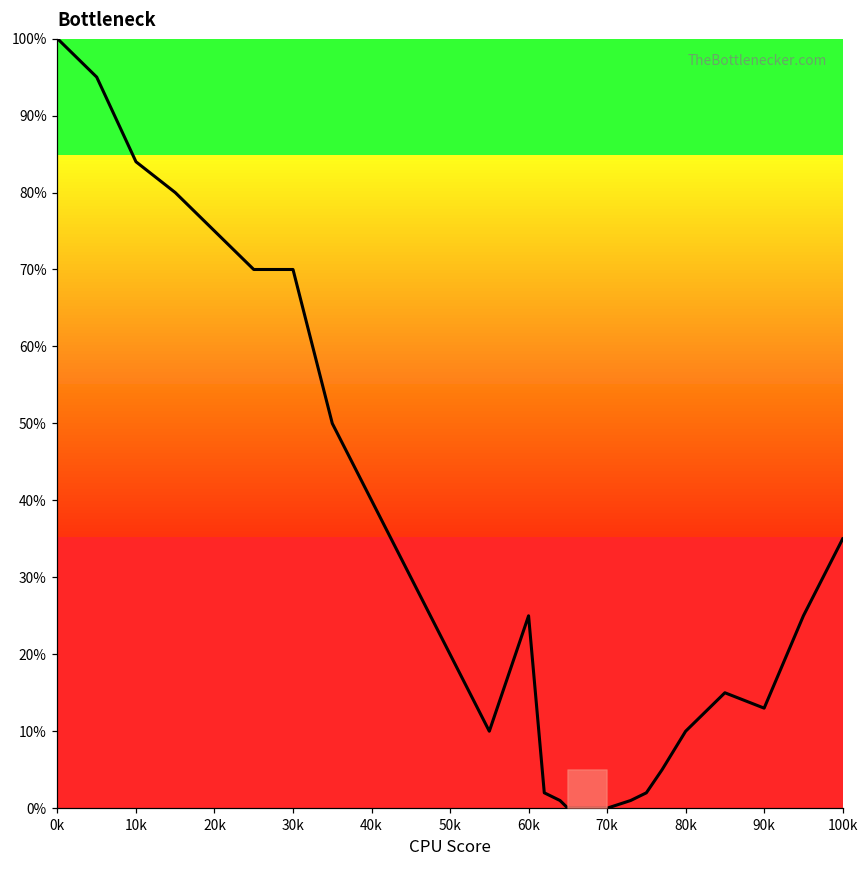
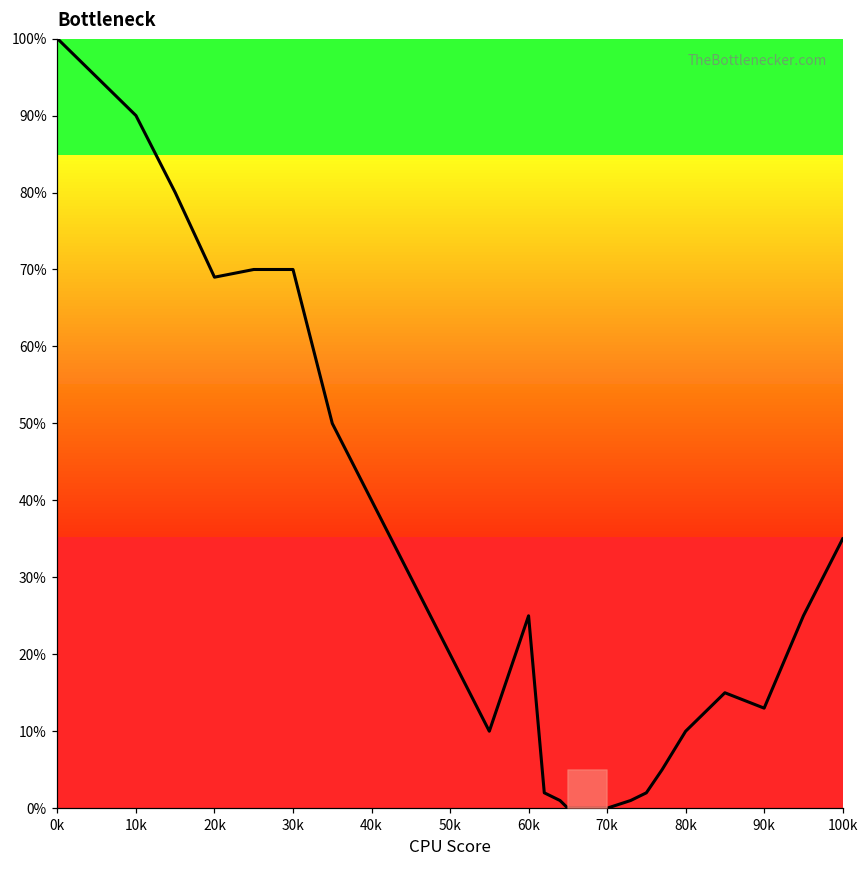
  {
    "0k": "100%",
-   "10k": "84%",
-   "20k": "75%",
+   "10k": "90%",
+   "20k": "69%",
    "30k": "70%",
    "40k": "40%",
    "50k": "20%",
    "60k": "25%",
    "70k": "0%",
    "80k": "10%",
    "90k": "13%",
    "100k": "35%"
  }
